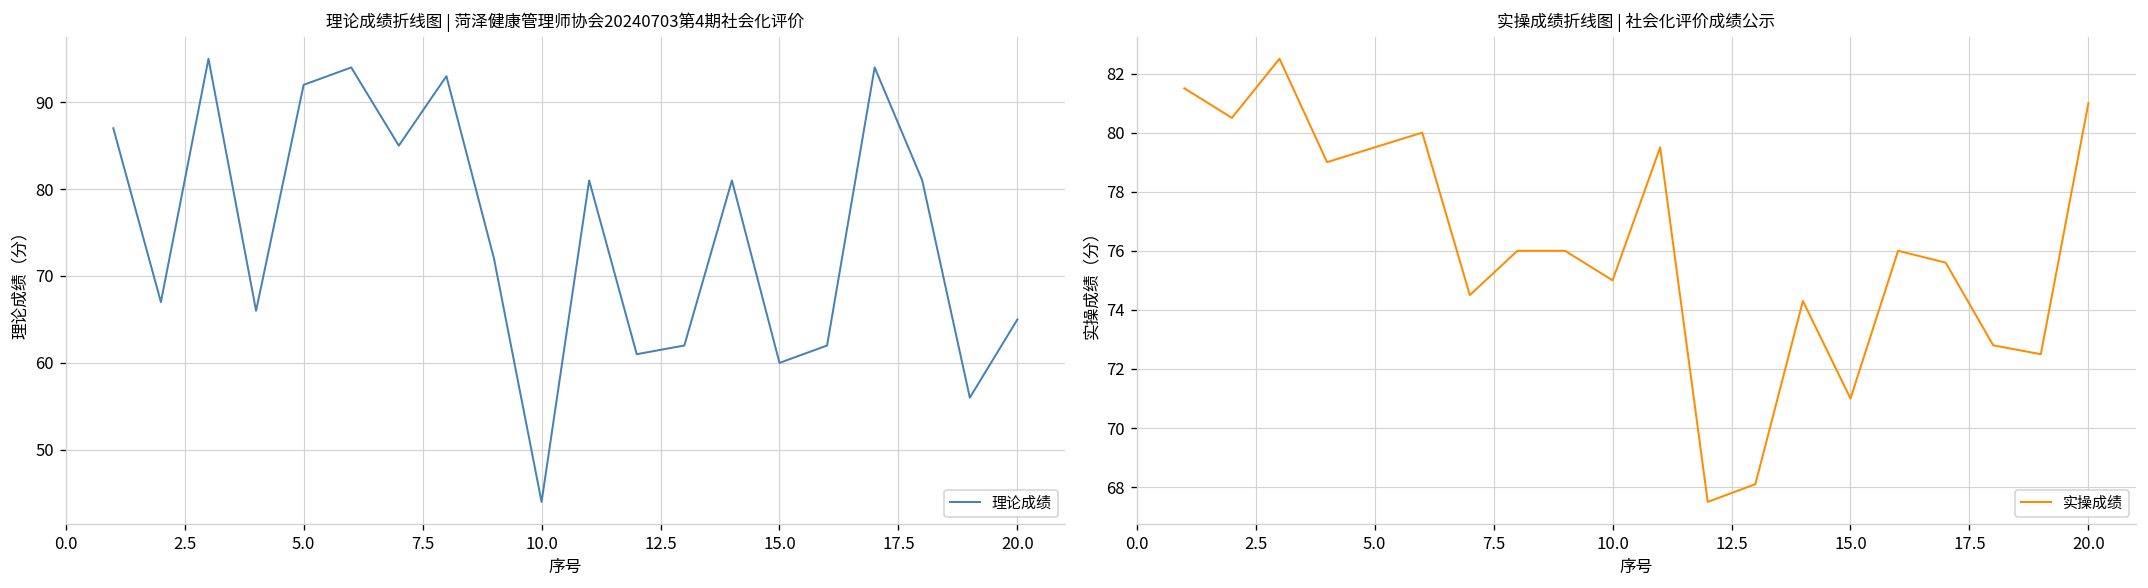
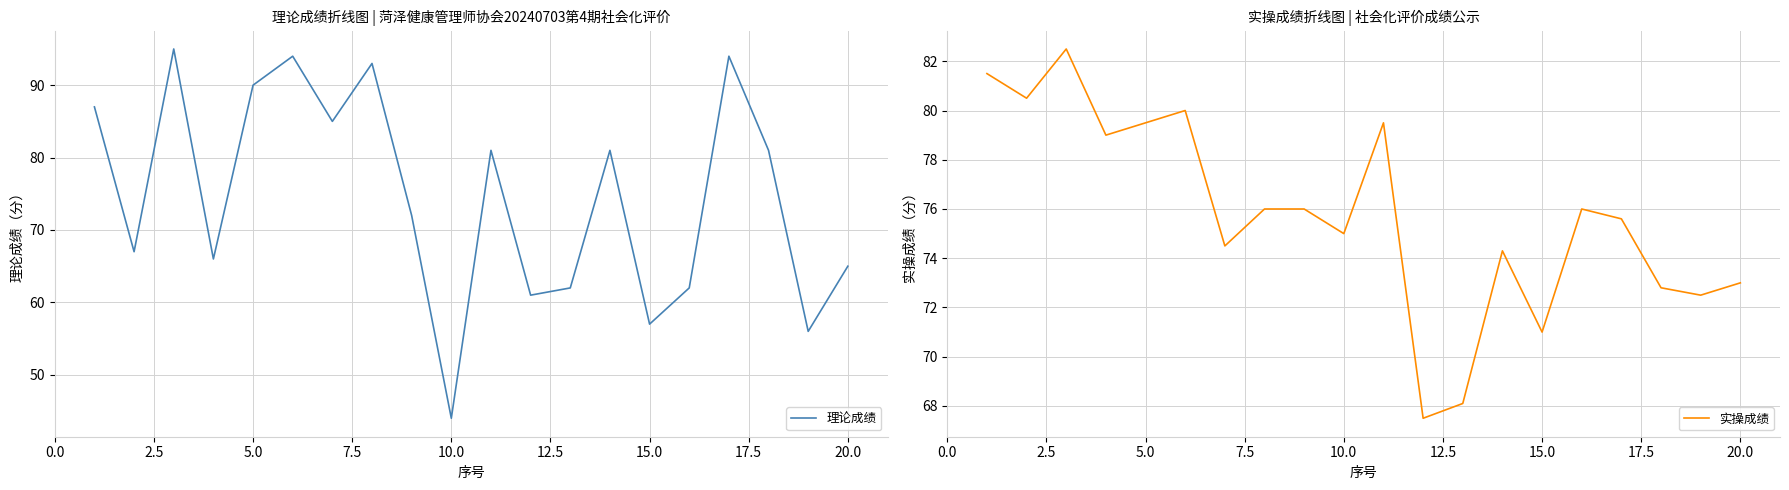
  {
    "理论成绩折线图 | 菏泽健康管理师协会20240703第4期社会化评价": {
-     "5.0": 92,
+     "5.0": 90,
      "10.0": 44,
-     "15.0": 60,
+     "15.0": 57,
      "20.0": 65
    },
    "实操成绩折线图 | 社会化评价成绩公示": {
      "5.0": 79.5,
      "10.0": 75,
      "15.0": 71,
-     "20.0": 81
+     "20.0": 73
    }
  }
